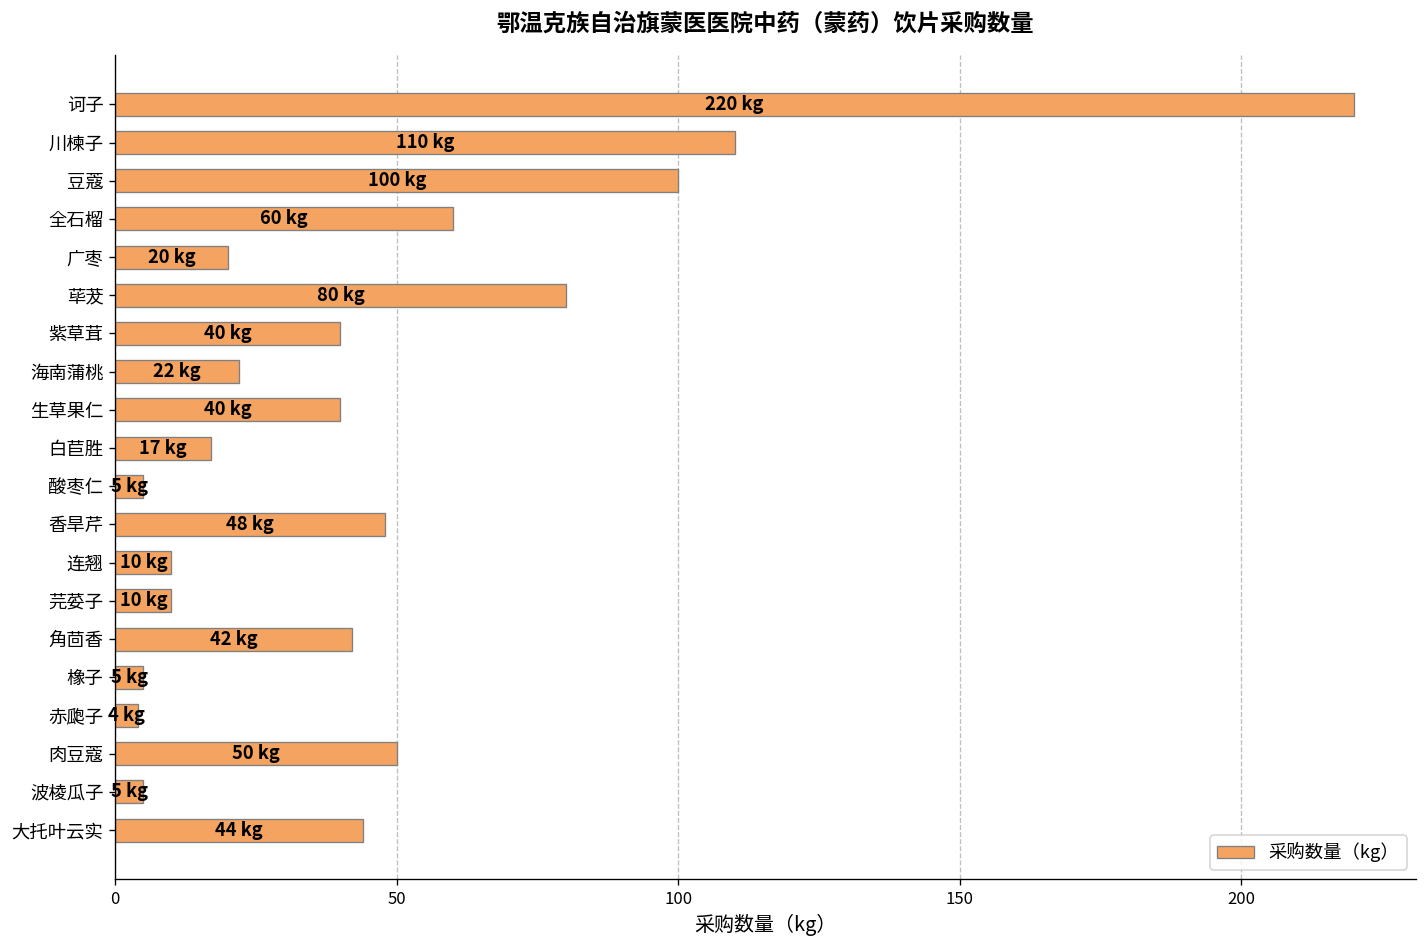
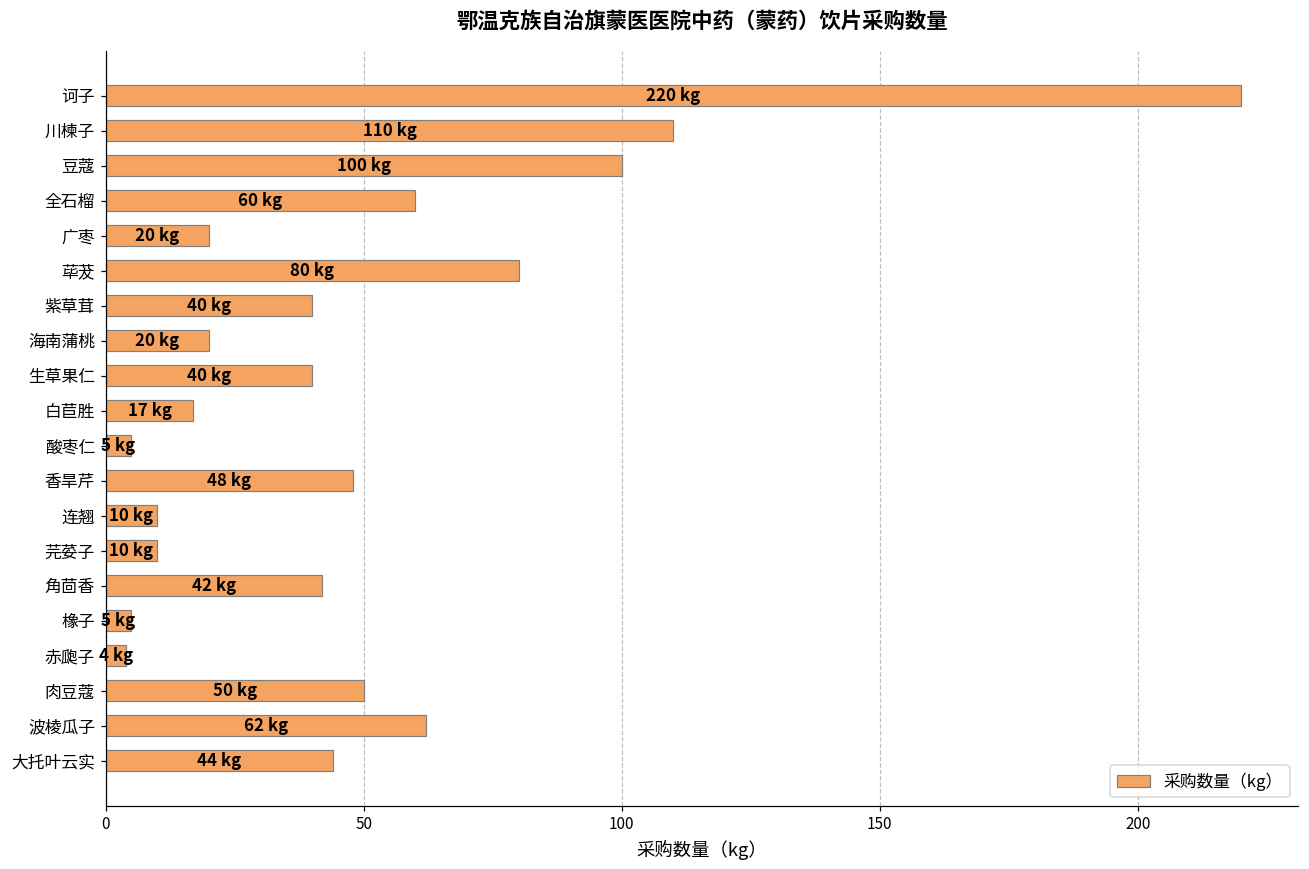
  {
    "诃子": 220,
    "川楝子": 110,
    "豆蔻": 100,
    "全石榴": 60,
    "广枣": 20,
    "荜茇": 80,
    "紫草茸": 40,
-   "海南蒲桃": 22,
+   "海南蒲桃": 20,
    "生草果仁": 40,
    "白苣胜": 17,
    "酸枣仁": 5,
    "香旱芹": 48,
    "连翘": 10,
    "芫荽子": 10,
    "角茴香": 42,
    "橡子": 5,
    "赤瓟子": 4,
    "肉豆蔻": 50,
-   "波棱瓜子": 5,
+   "波棱瓜子": 62,
    "大托叶云实": 44
  }
